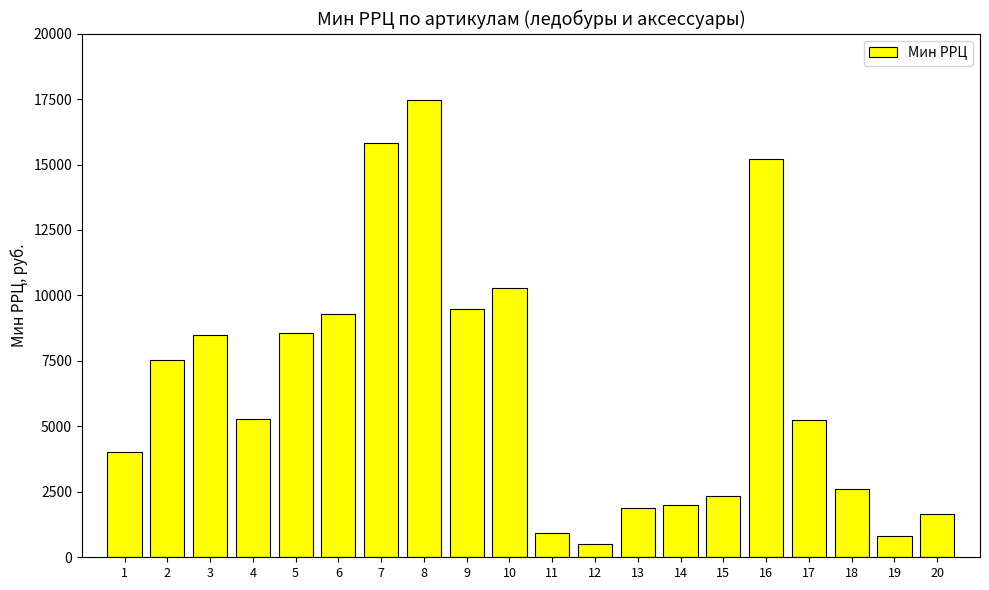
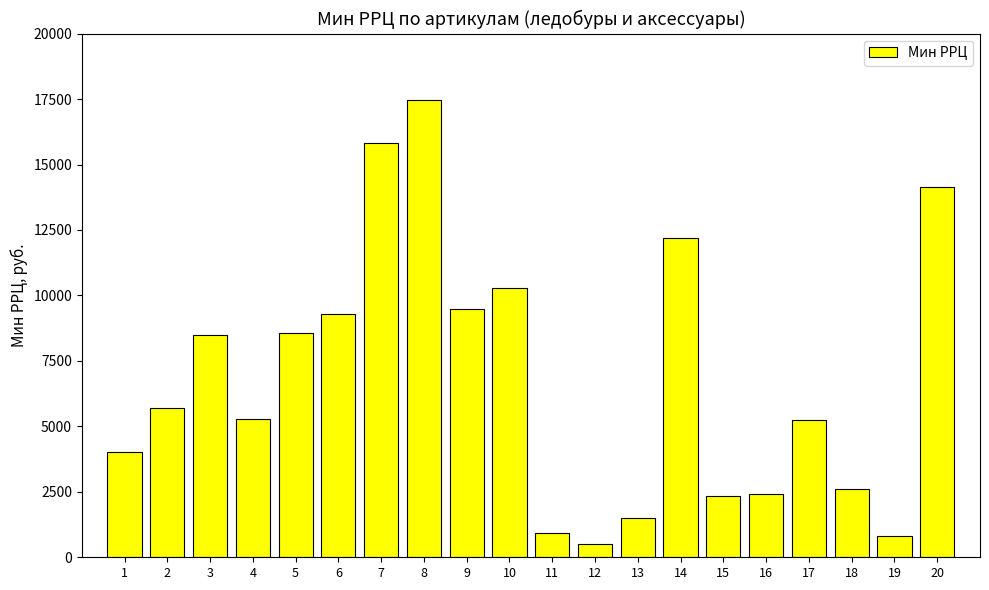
  {
    "1": 4000,
-   "2": 7500,
+   "2": 5700,
    "3": 8500,
    "4": 5300,
    "5": 8600,
    "6": 9300,
    "7": 15800,
    "8": 17500,
    "9": 9500,
    "10": 10300,
    "11": 900,
    "12": 500,
-   "13": 1900,
-   "14": 2000,
+   "13": 1500,
+   "14": 12200,
    "15": 2400,
-   "16": 15200,
+   "16": 2400,
    "17": 5200,
    "18": 2600,
    "19": 800,
-   "20": 1700
+   "20": 14100
  }
